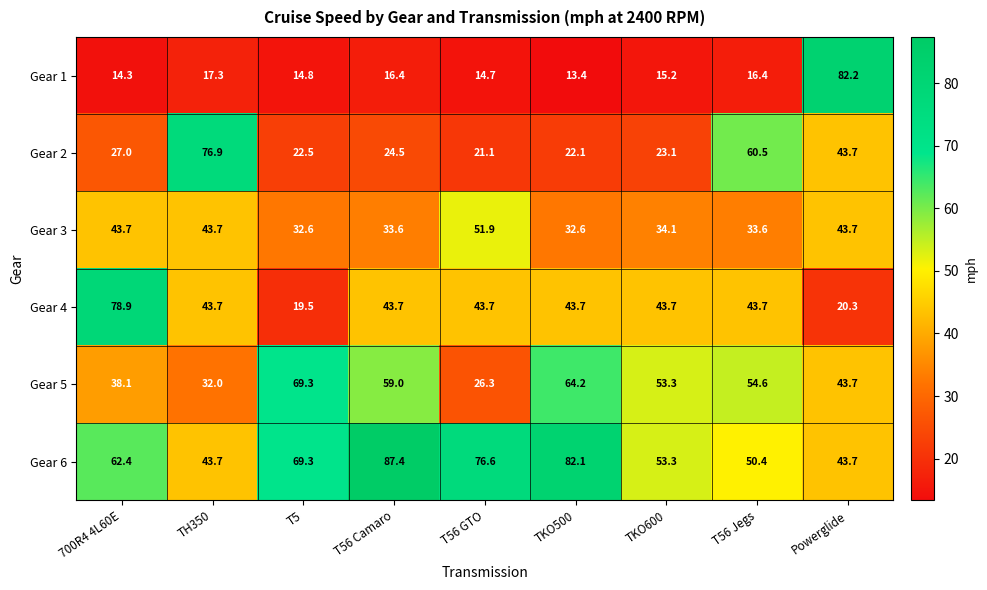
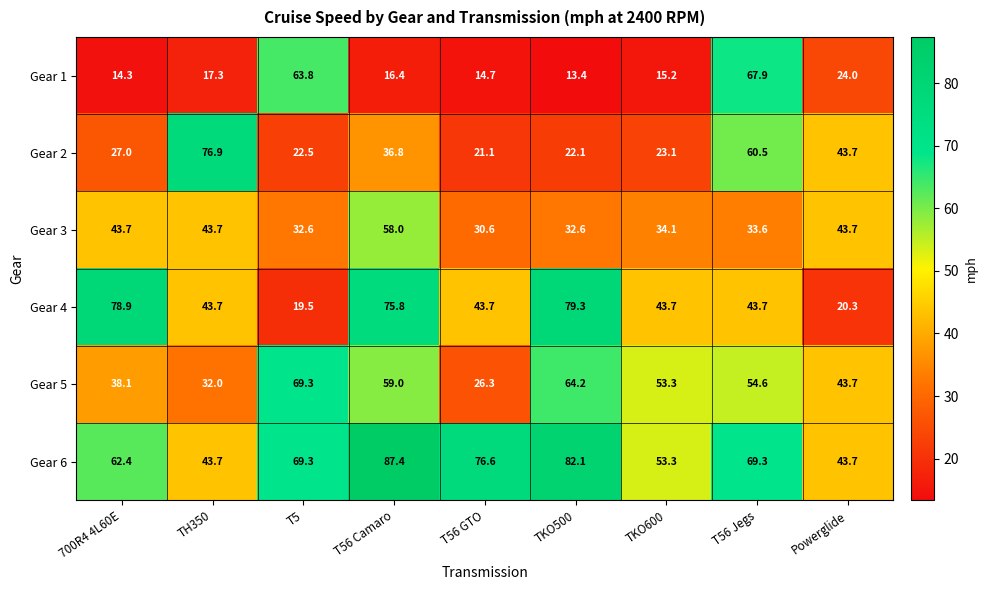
  {
    "Gear 1": {
      "700R4 4L60E": 14.3,
      "TH350": 17.3,
-     "T5": 14.8,
+     "T5": 63.8,
      "T56 Camaro": 16.4,
      "T56 GTO": 14.7,
      "TKO500": 13.4,
      "TKO600": 15.2,
-     "T56 Jegs": 16.4,
-     "Powerglide": 82.2
+     "T56 Jegs": 67.9,
+     "Powerglide": 24.0
    },
    "Gear 2": {
      "700R4 4L60E": 27.0,
      "TH350": 76.9,
      "T5": 22.5,
-     "T56 Camaro": 24.5,
+     "T56 Camaro": 36.8,
      "T56 GTO": 21.1,
      "TKO500": 22.1,
      "TKO600": 23.1,
      "T56 Jegs": 60.5,
      "Powerglide": 43.7
    },
    "Gear 3": {
      "700R4 4L60E": 43.7,
      "TH350": 43.7,
      "T5": 32.6,
-     "T56 Camaro": 33.6,
-     "T56 GTO": 51.9,
+     "T56 Camaro": 58.0,
+     "T56 GTO": 30.6,
      "TKO500": 32.6,
      "TKO600": 34.1,
      "T56 Jegs": 33.6,
      "Powerglide": 43.7
    },
    "Gear 4": {
      "700R4 4L60E": 78.9,
      "TH350": 43.7,
      "T5": 19.5,
-     "T56 Camaro": 43.7,
+     "T56 Camaro": 75.8,
      "T56 GTO": 43.7,
-     "TKO500": 43.7,
+     "TKO500": 79.3,
      "TKO600": 43.7,
      "T56 Jegs": 43.7,
      "Powerglide": 20.3
    },
    "Gear 5": {
      "700R4 4L60E": 38.1,
      "TH350": 32.0,
      "T5": 69.3,
      "T56 Camaro": 59.0,
      "T56 GTO": 26.3,
      "TKO500": 64.2,
      "TKO600": 53.3,
      "T56 Jegs": 54.6,
      "Powerglide": 43.7
    },
    "Gear 6": {
      "700R4 4L60E": 62.4,
      "TH350": 43.7,
      "T5": 69.3,
      "T56 Camaro": 87.4,
      "T56 GTO": 76.6,
      "TKO500": 82.1,
      "TKO600": 53.3,
-     "T56 Jegs": 50.4,
+     "T56 Jegs": 69.3,
      "Powerglide": 43.7
    }
  }
